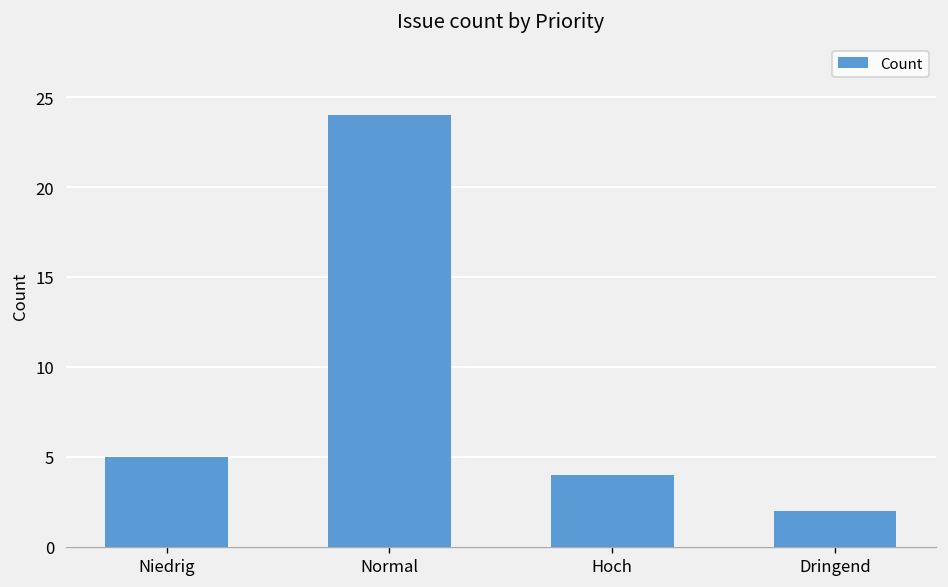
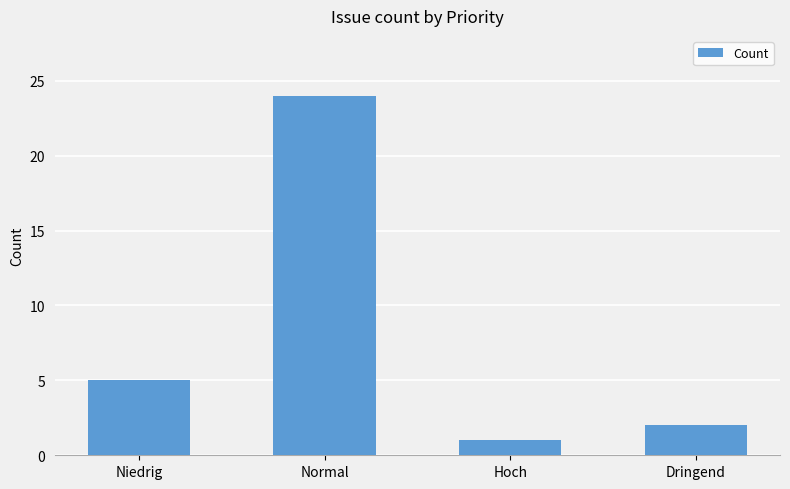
  {
    "Niedrig": 5,
    "Normal": 24,
-   "Hoch": 4,
+   "Hoch": 1,
    "Dringend": 2
  }
